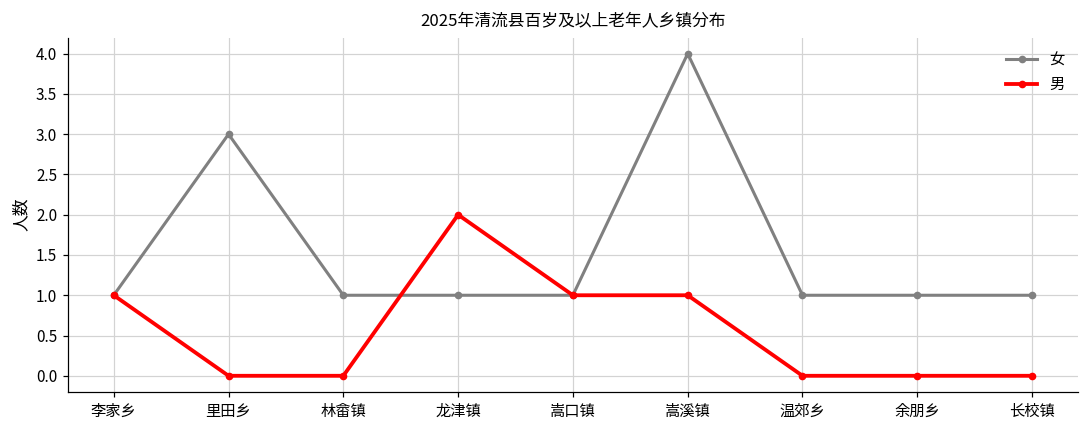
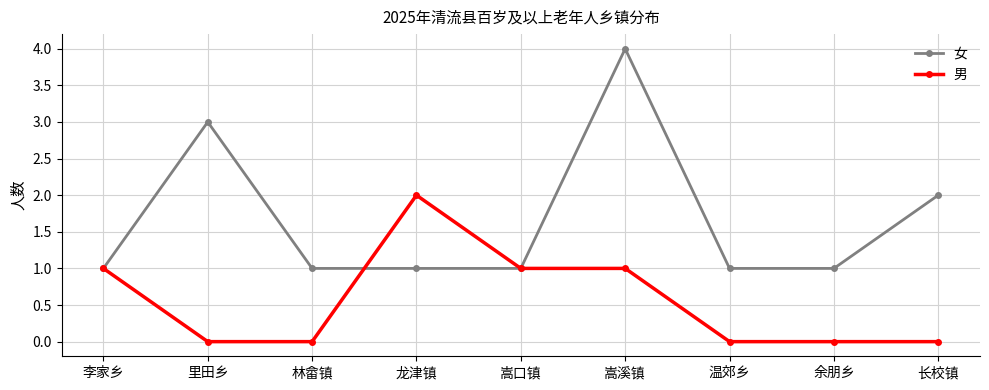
  {
    "女": {
      "里田乡": 3,
      "林畲镇": 1,
      "龙津镇": 1,
      "嵩溪镇": 4,
      "温郊乡": 1,
      "余朋乡": 1,
-     "长校镇": 1
+     "长校镇": 2
    },
    "男": {
      "里田乡": 0,
      "林畲镇": 0,
      "龙津镇": 2,
      "嵩溪镇": 1,
      "温郊乡": 0,
      "余朋乡": 0,
      "长校镇": 0
    }
  }
